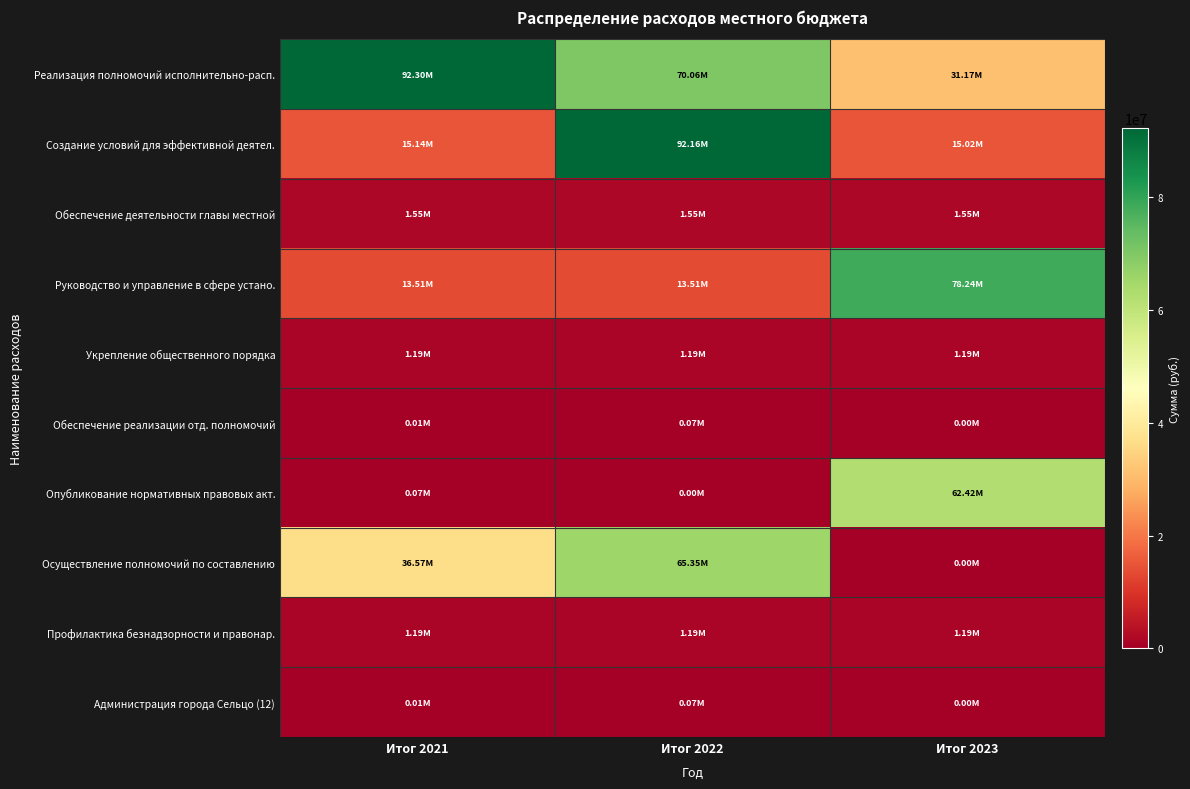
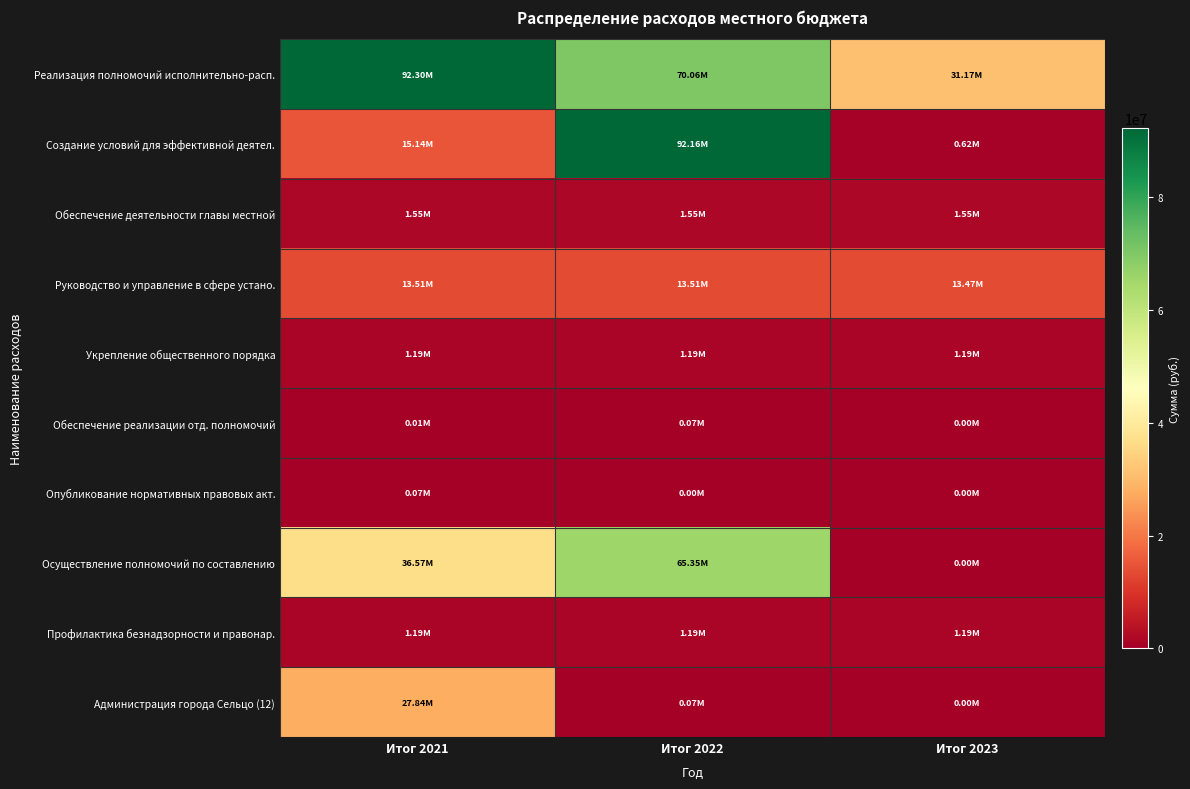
  {
    "Реализация полномочий исполнительно-расп.": {
      "Итог 2021": "92.30М",
      "Итог 2022": "70.06М",
      "Итог 2023": "31.17М"
    },
    "Создание условий для эффективной деятел.": {
      "Итог 2021": "15.14М",
      "Итог 2022": "92.16М",
-     "Итог 2023": "15.02М"
+     "Итог 2023": "0.62М"
    },
    "Обеспечение деятельности главы местной": {
      "Итог 2021": "1.55М",
      "Итог 2022": "1.55М",
      "Итог 2023": "1.55М"
    },
    "Руководство и управление в сфере устано.": {
      "Итог 2021": "13.51М",
      "Итог 2022": "13.51М",
-     "Итог 2023": "78.24М"
+     "Итог 2023": "13.47М"
    },
    "Укрепление общественного порядка": {
      "Итог 2021": "1.19М",
      "Итог 2022": "1.19М",
      "Итог 2023": "1.19М"
    },
    "Обеспечение реализации отд. полномочий": {
      "Итог 2021": "0.01М",
      "Итог 2022": "0.07М",
      "Итог 2023": "0.00М"
    },
    "Опубликование нормативных правовых акт.": {
      "Итог 2021": "0.07М",
      "Итог 2022": "0.00М",
-     "Итог 2023": "62.42М"
+     "Итог 2023": "0.00М"
    },
    "Осуществление полномочий по составлению": {
      "Итог 2021": "36.57М",
      "Итог 2022": "65.35М",
      "Итог 2023": "0.00М"
    },
    "Профилактика безнадзорности и правонар.": {
      "Итог 2021": "1.19М",
      "Итог 2022": "1.19М",
      "Итог 2023": "1.19М"
    },
    "Администрация города Сельцо (12)": {
-     "Итог 2021": "0.01М",
+     "Итог 2021": "27.84М",
      "Итог 2022": "0.07М",
      "Итог 2023": "0.00М"
    }
  }
